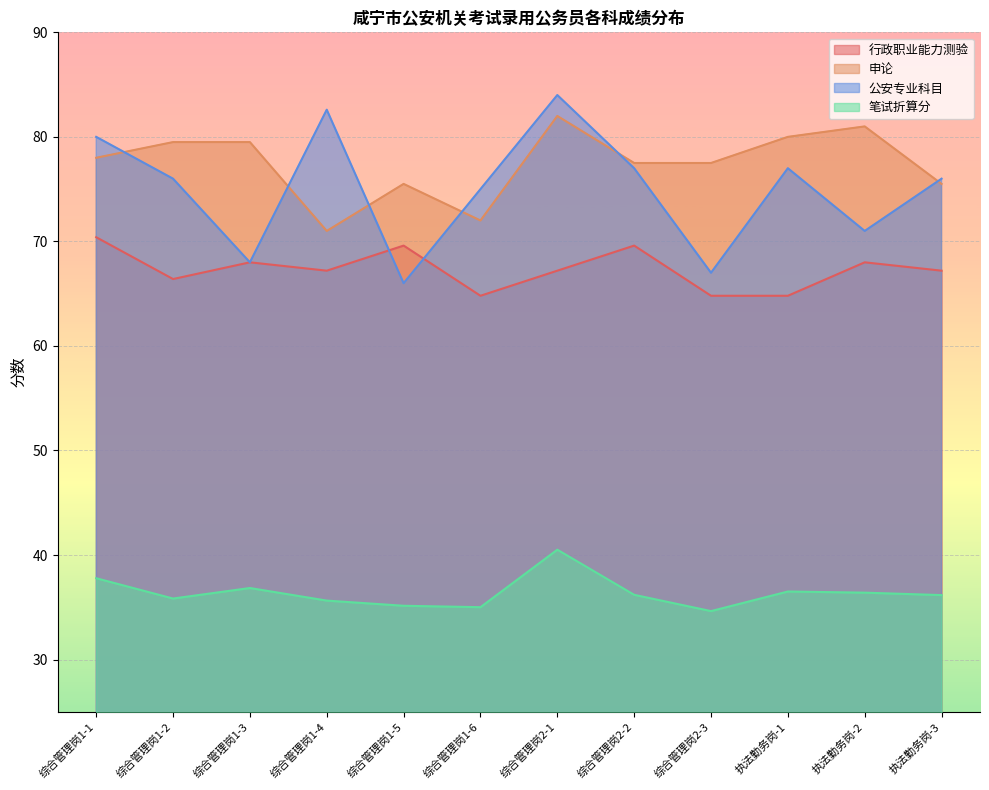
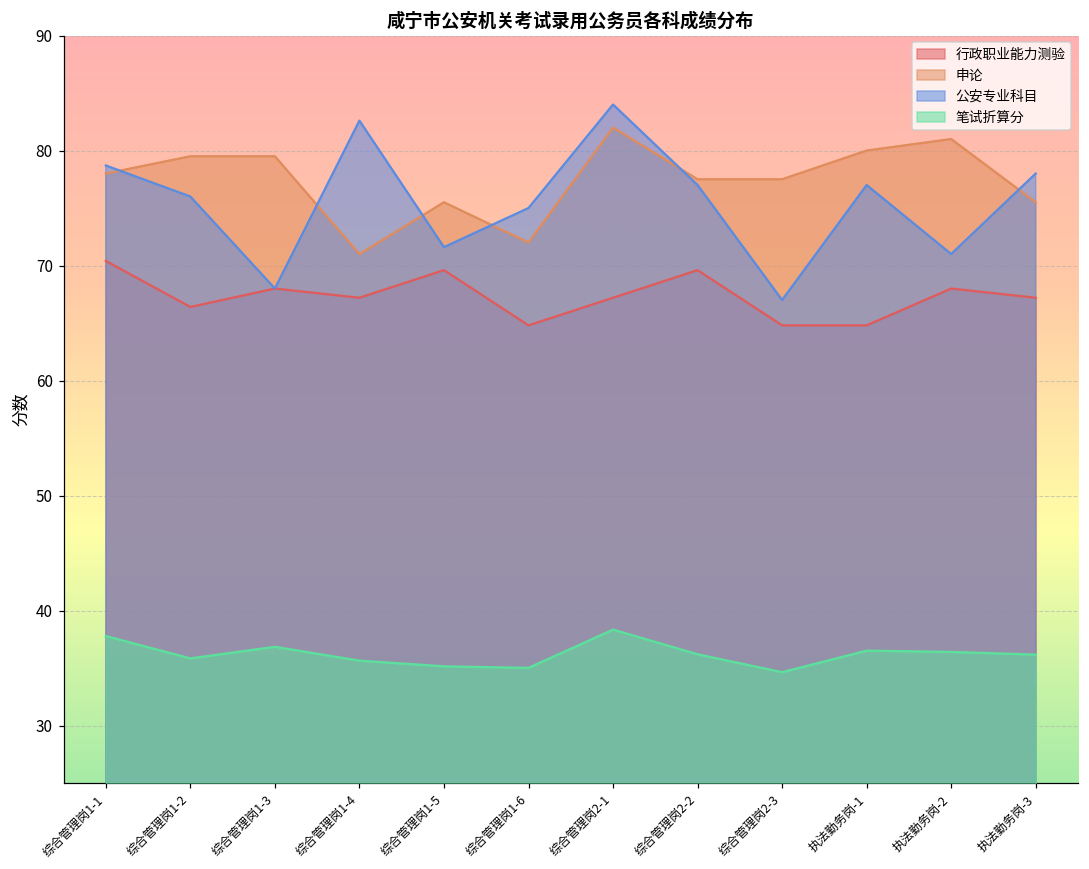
  {
    "公安专业科目": {
-     "综合管理岗1-1": 80.0,
+     "综合管理岗1-1": 78.7,
      "综合管理岗1-2": 76.0,
      "综合管理岗1-4": 82.6,
-     "综合管理岗1-5": 66.0,
+     "综合管理岗1-5": 71.6,
      "综合管理岗1-6": 75.0,
      "综合管理岗2-1": 84.0,
      "综合管理岗2-2": 77.0,
      "综合管理岗2-3": 67.0,
      "执法勤务岗-1": 77.0,
      "执法勤务岗-2": 71.0,
-     "执法勤务岗-3": 76
+     "执法勤务岗-3": 78
    },
    "笔试折算分": {
      "综合管理岗1-1": 37.8,
      "综合管理岗1-2": 35.8,
      "综合管理岗1-3": 36.8,
      "综合管理岗1-4": 35.6,
      "综合管理岗1-5": 35.1,
      "综合管理岗1-6": 35.0,
-     "综合管理岗2-1": 40.5,
+     "综合管理岗2-1": 38.3,
      "综合管理岗2-2": 36.2,
      "综合管理岗2-3": 34.6,
      "执法勤务岗-1": 36.5,
      "执法勤务岗-2": 36.4,
      "执法勤务岗-3": 36.2
    }
  }
